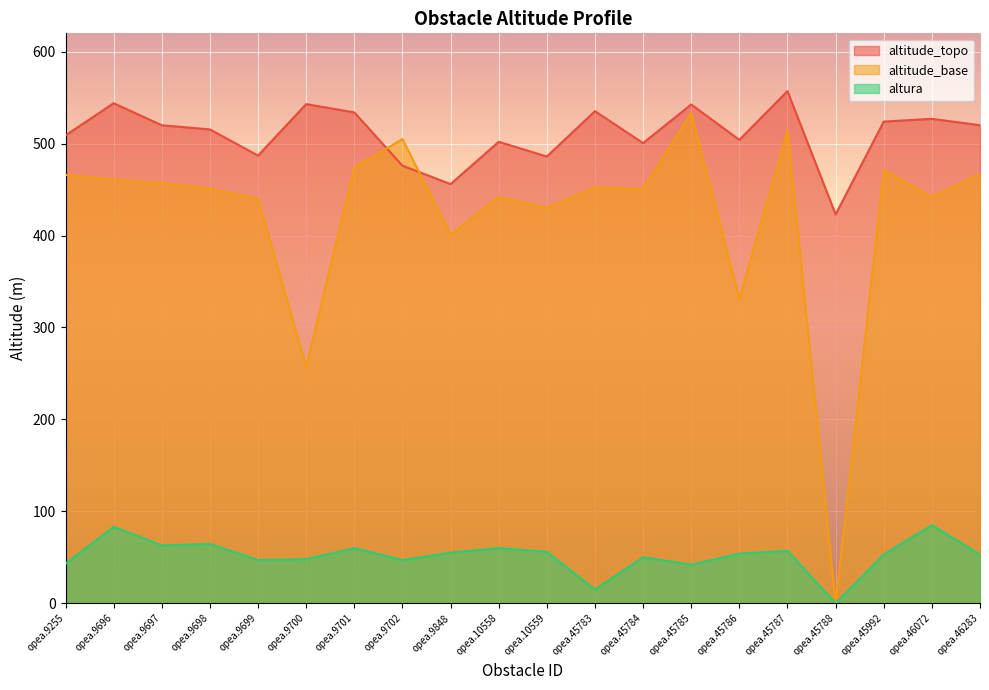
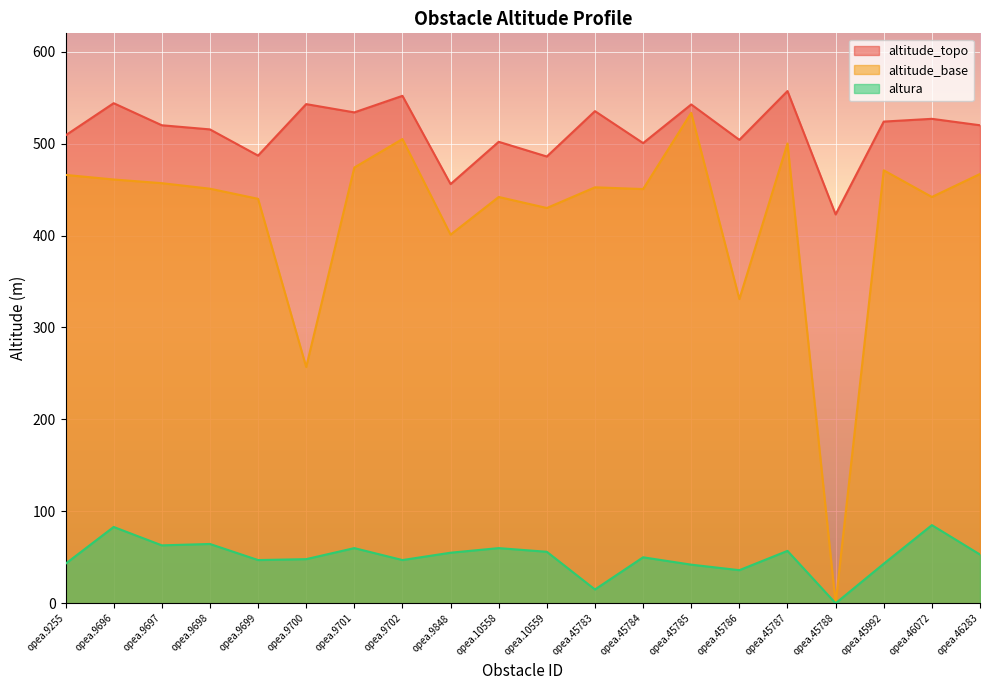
  {
    "altitude_topo": {
      "opea.9255": 510,
      "opea.9696": 540,
      "opea.9697": 520,
      "opea.9698": 520,
      "opea.9699": 490,
      "opea.9700": 540,
      "opea.9701": 530,
-     "opea.9702": 480,
+     "opea.9702": 550,
      "opea.9848": 460,
      "opea.10558": 500,
      "opea.10559": 490,
      "opea.45783": 540,
      "opea.45784": 500,
      "opea.45785": 540,
      "opea.45786": 500,
      "opea.45787": 560,
      "opea.45788": 420,
      "opea.45992": 520,
      "opea.46072": 530,
      "opea.46283": 520
    },
    "altitude_base": {
      "opea.9255": 470,
      "opea.9696": 460,
      "opea.9697": 460,
      "opea.9698": 450,
      "opea.9699": 440,
      "opea.9700": 260,
      "opea.9701": 470,
      "opea.9702": 510,
      "opea.9848": 400,
      "opea.10558": 440,
      "opea.10559": 430,
      "opea.45783": 450,
      "opea.45784": 450,
      "opea.45785": 530,
      "opea.45786": 330,
-     "opea.45787": 510,
+     "opea.45787": 500,
      "opea.45992": 470,
      "opea.46072": 440,
      "opea.46283": 470
    },
    "altura": {
      "opea.9255": 40,
      "opea.9696": 80,
      "opea.9697": 60,
      "opea.9698": 60,
      "opea.9699": 50,
      "opea.9700": 50,
      "opea.9701": 60,
      "opea.9702": 50,
      "opea.9848": 60,
      "opea.10558": 60,
      "opea.10559": 60,
      "opea.45783": 20,
      "opea.45784": 50,
      "opea.45785": 40,
-     "opea.45786": 50,
+     "opea.45786": 40,
      "opea.45787": 60,
-     "opea.45992": 50,
+     "opea.45992": 40,
      "opea.46072": 90,
      "opea.46283": 50
    }
  }
